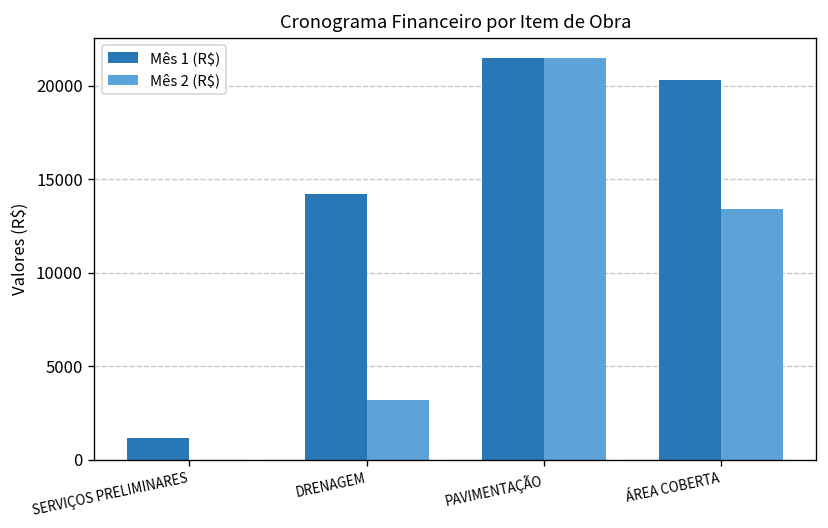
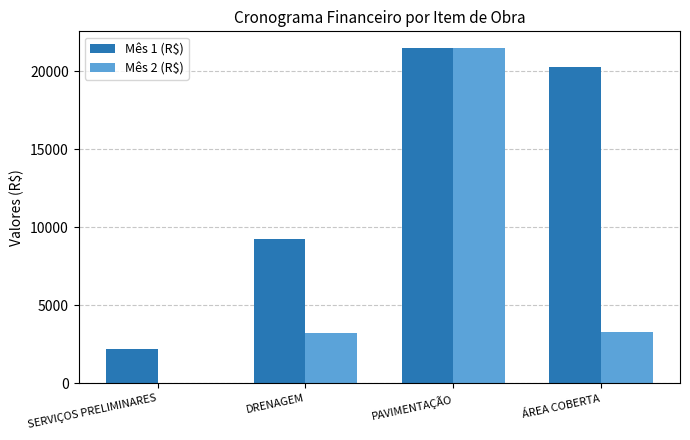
  {
    "Mês 1 (R$)": {
-     "SERVIÇOS PRELIMINARES": 1100,
-     "DRENAGEM": 14200,
+     "SERVIÇOS PRELIMINARES": 2200,
+     "DRENAGEM": 9300,
      "PAVIMENTAÇÃO": 21500,
      "ÁREA COBERTA": 20300
    },
    "Mês 2 (R$)": {
      "SERVIÇOS PRELIMINARES": 0,
      "DRENAGEM": 3200,
      "PAVIMENTAÇÃO": 21500,
-     "ÁREA COBERTA": 13400
+     "ÁREA COBERTA": 3300
    }
  }
